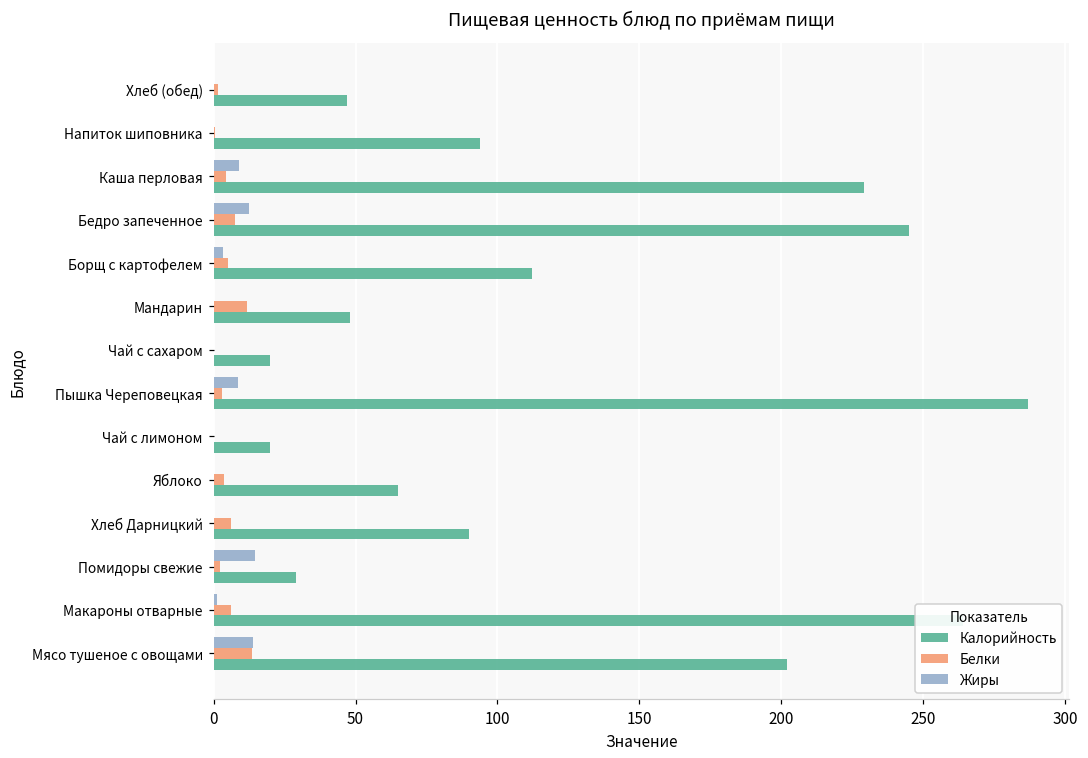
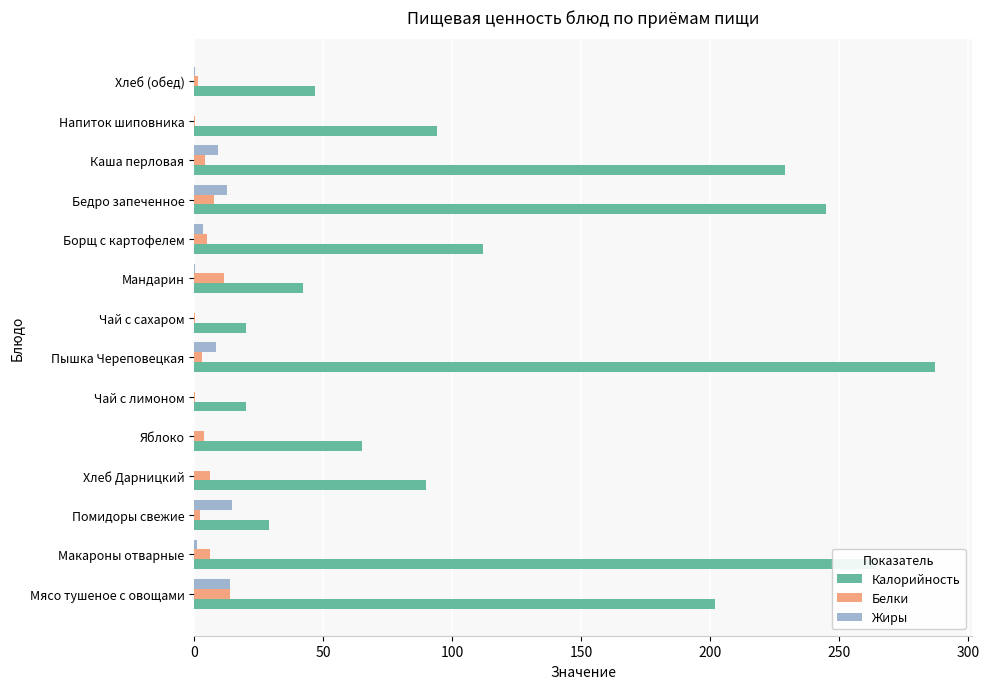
  {
    "Калорийность": {
      "Хлеб (обед)": 47,
      "Напиток шиповника": 94,
      "Каша перловая": 229,
      "Бедро запеченное": 245,
      "Борщ с картофелем": 112,
-     "Мандарин": 48,
+     "Мандарин": 42,
      "Чай с сахаром": 20,
      "Пышка Череповецкая": 287,
      "Чай с лимоном": 20,
      "Яблоко": 65,
      "Хлеб Дарницкий": 90,
      "Помидоры свежие": 29,
      "Мясо тушеное с овощами": 202
    },
    "Белки": {
      "Хлеб (обед)": 2,
      "Каша перловая": 4,
      "Бедро запеченное": 8,
      "Борщ с картофелем": 5,
      "Мандарин": 12,
      "Пышка Череповецкая": 3,
      "Яблоко": 4,
      "Хлеб Дарницкий": 6,
      "Помидоры свежие": 2,
      "Макароны отварные": 6,
      "Мясо тушеное с овощами": 14
    },
    "Жиры": {
      "Напиток шиповника": 0,
      "Каша перловая": 9,
      "Бедро запеченное": 13,
      "Борщ с картофелем": 3,
      "Пышка Череповецкая": 9,
      "Чай с лимоном": 0,
      "Яблоко": 0,
      "Хлеб Дарницкий": 0,
      "Помидоры свежие": 15,
      "Макароны отварные": 1,
      "Мясо тушеное с овощами": 14
    }
  }
